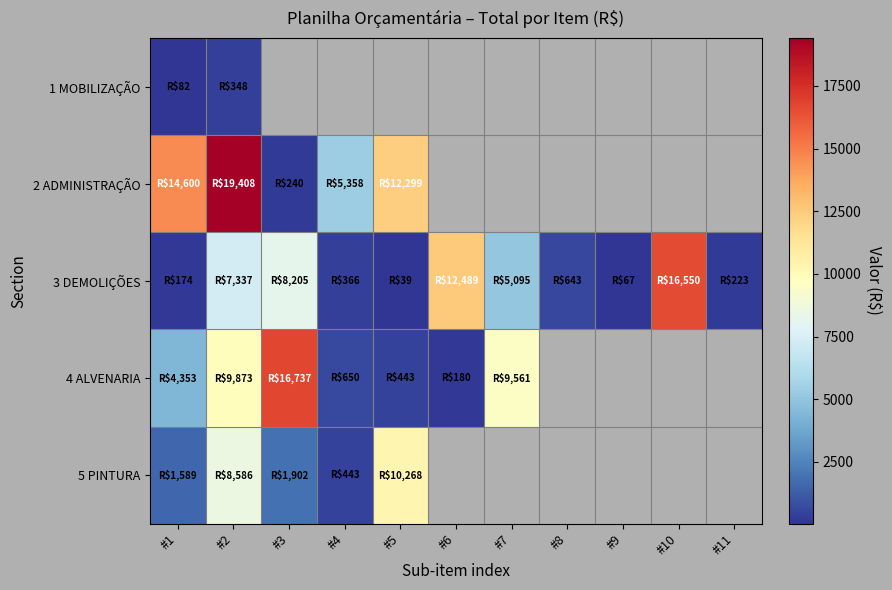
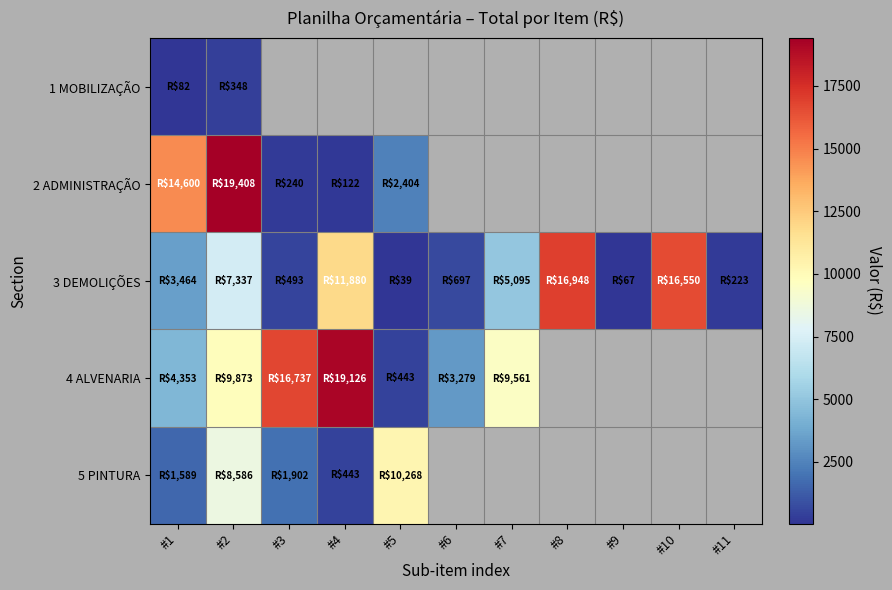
  {
    "1 MOBILIZAÇÃO": {
      "#1": "$82",
      "#2": "$348"
    },
    "2 ADMINISTRAÇÃO": {
      "#1": "$14,600",
      "#2": "$19,408",
      "#3": "$240",
-     "#4": "$5,358",
-     "#5": "$12,299"
+     "#4": "$122",
+     "#5": "$2,404"
    },
    "3 DEMOLIÇÕES": {
-     "#1": "$174",
+     "#1": "$3,464",
      "#2": "$7,337",
-     "#3": "$8,205",
-     "#4": "$366",
+     "#3": "$493",
+     "#4": "$11,880",
      "#5": "$39",
-     "#6": "$12,489",
+     "#6": "$697",
      "#7": "$5,095",
-     "#8": "$643",
+     "#8": "$16,948",
      "#9": "$67",
      "#10": "$16,550",
      "#11": "$223"
    },
    "4 ALVENARIA": {
      "#1": "$4,353",
      "#2": "$9,873",
      "#3": "$16,737",
-     "#4": "$650",
+     "#4": "$19,126",
      "#5": "$443",
-     "#6": "$180",
+     "#6": "$3,279",
      "#7": "$9,561"
    },
    "5 PINTURA": {
      "#1": "$1,589",
      "#2": "$8,586",
      "#3": "$1,902",
      "#4": "$443",
      "#5": "$10,268"
    }
  }
